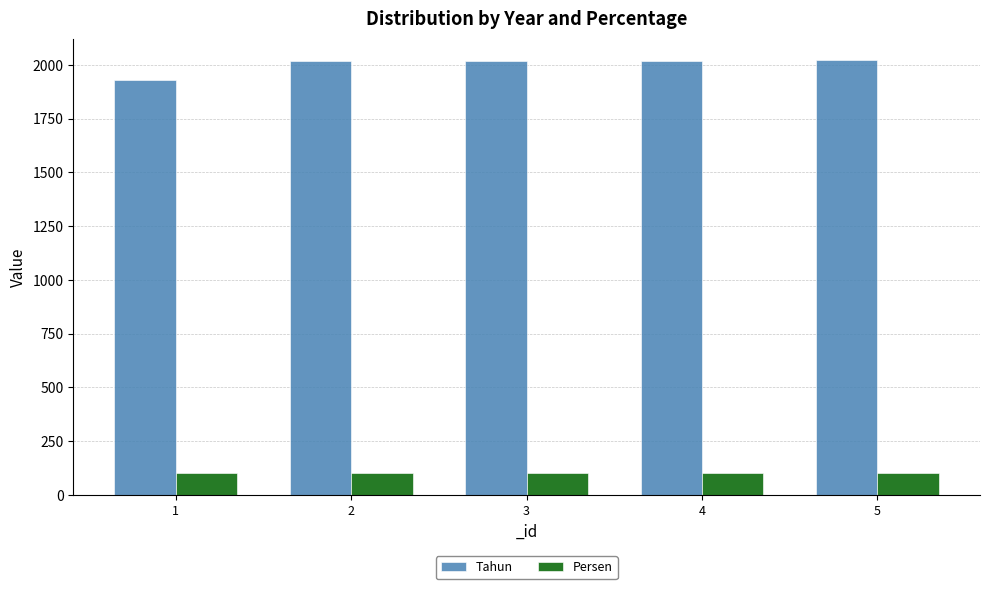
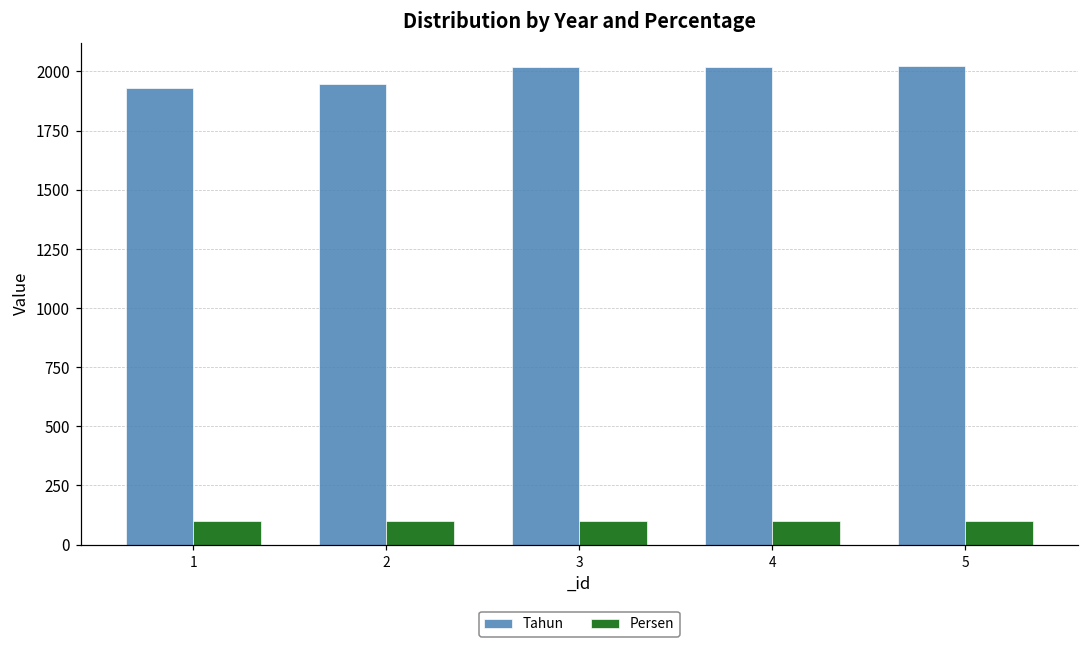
  {
    "Tahun": {
      "1": 1930,
-     "2": 2020,
+     "2": 1950,
      "3": 2020,
      "4": 2020,
      "5": 2020
    },
    "Persen": {
      "1": 100,
      "2": 100,
      "3": 100,
      "4": 100,
      "5": 100
    }
  }
